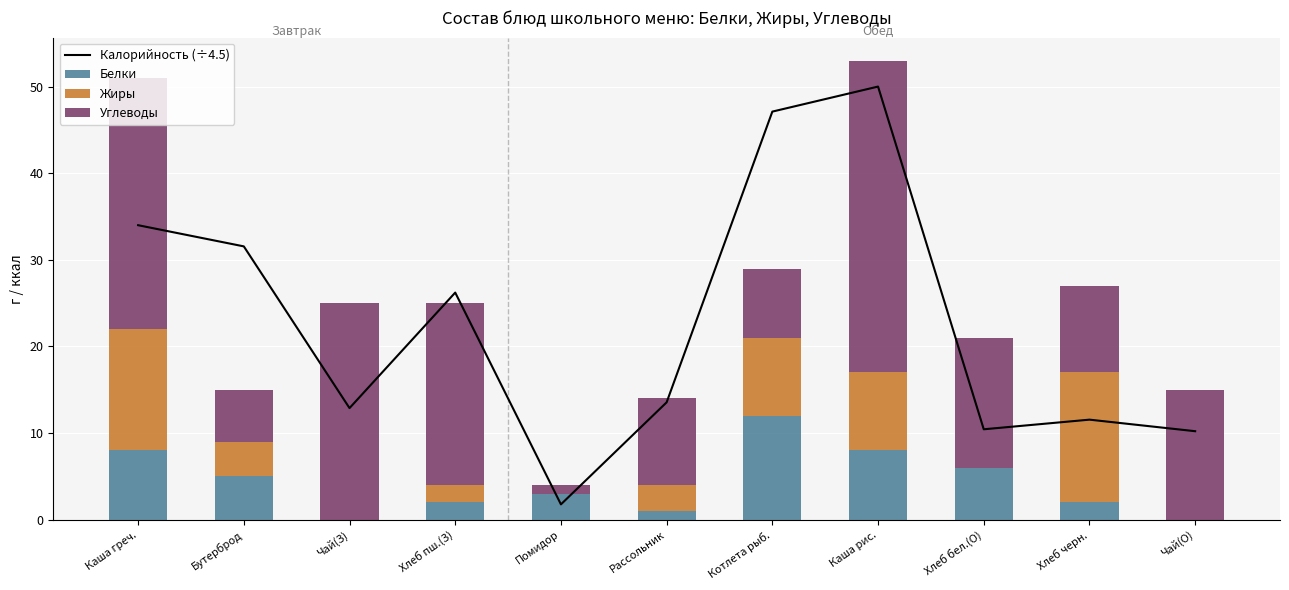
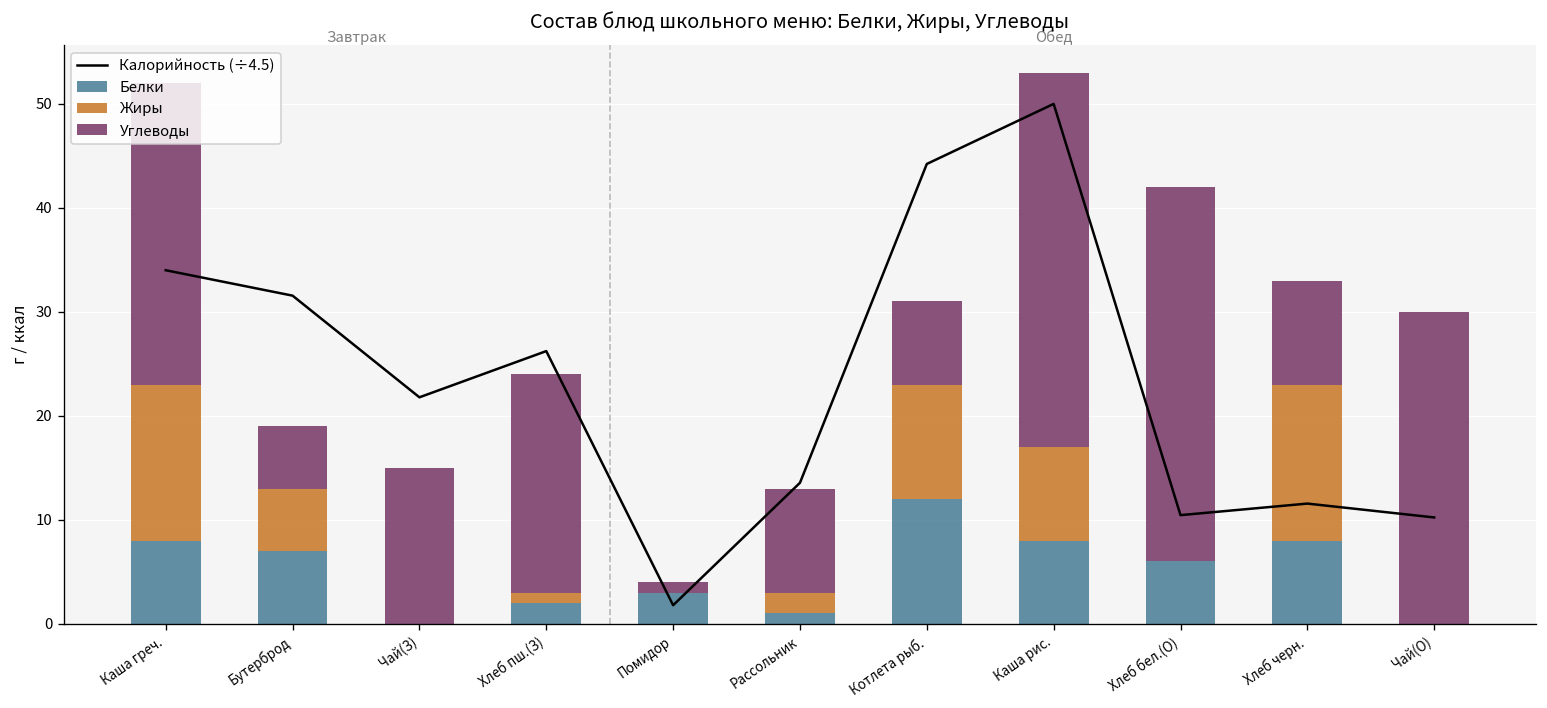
  {
    "Калорийность (÷4.5)": {
      "Каша греч.": 34,
      "Бутерброд": 32,
-     "Чай(З)": 13,
+     "Чай(З)": 22,
      "Хлеб пш.(З)": 26,
      "Помидор": 2,
      "Рассольник": 14,
-     "Котлета рыб.": 47,
+     "Котлета рыб.": 44,
      "Каша рис.": 50,
      "Хлеб бел.(О)": 10,
      "Хлеб черн.": 12,
      "Чай(О)": 10
    },
    "Белки": {
      "Каша греч.": 8,
-     "Бутерброд": 5,
+     "Бутерброд": 7,
      "Чай(З)": 0,
      "Хлеб пш.(З)": 2,
      "Помидор": 3,
      "Рассольник": 1,
      "Котлета рыб.": 12,
      "Каша рис.": 8,
      "Хлеб бел.(О)": 6,
-     "Хлеб черн.": 2,
+     "Хлеб черн.": 8,
      "Чай(О)": 0
    },
    "Жиры": {
-     "Каша греч.": 14,
-     "Бутерброд": 4,
+     "Каша греч.": 15,
+     "Бутерброд": 6,
      "Чай(З)": 0,
-     "Хлеб пш.(З)": 2,
+     "Хлеб пш.(З)": 1,
      "Помидор": 0,
-     "Рассольник": 3,
-     "Котлета рыб.": 9,
+     "Рассольник": 2,
+     "Котлета рыб.": 11,
      "Каша рис.": 9,
      "Хлеб бел.(О)": 0,
      "Хлеб черн.": 15,
      "Чай(О)": 0
    },
    "Углеводы": {
      "Бутерброд": 6,
-     "Чай(З)": 25,
+     "Чай(З)": 15,
      "Хлеб пш.(З)": 21,
      "Помидор": 1,
      "Рассольник": 10,
      "Котлета рыб.": 8,
      "Каша рис.": 36,
-     "Хлеб бел.(О)": 15,
+     "Хлеб бел.(О)": 36,
      "Хлеб черн.": 10,
-     "Чай(О)": 15
+     "Чай(О)": 30
    }
  }
